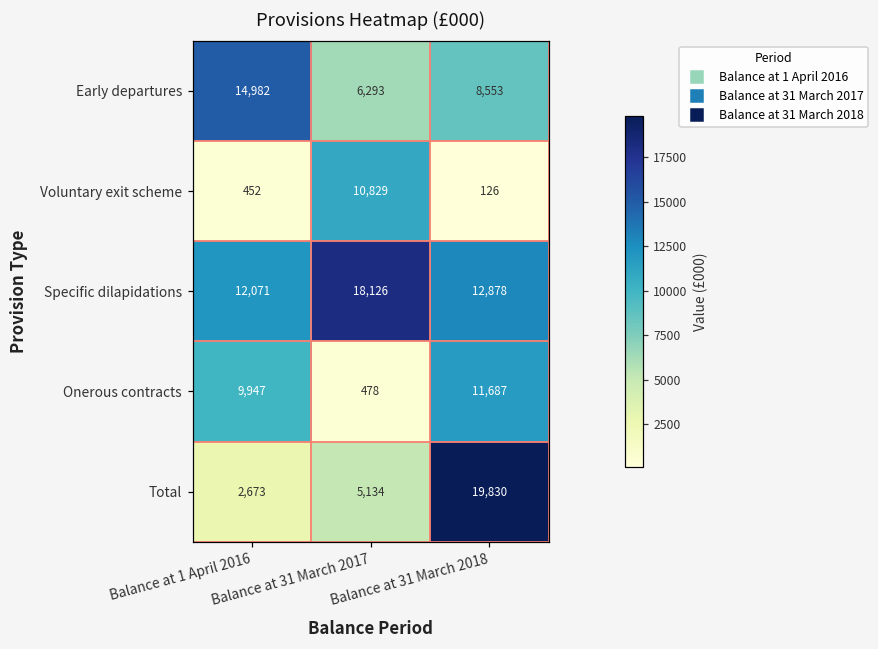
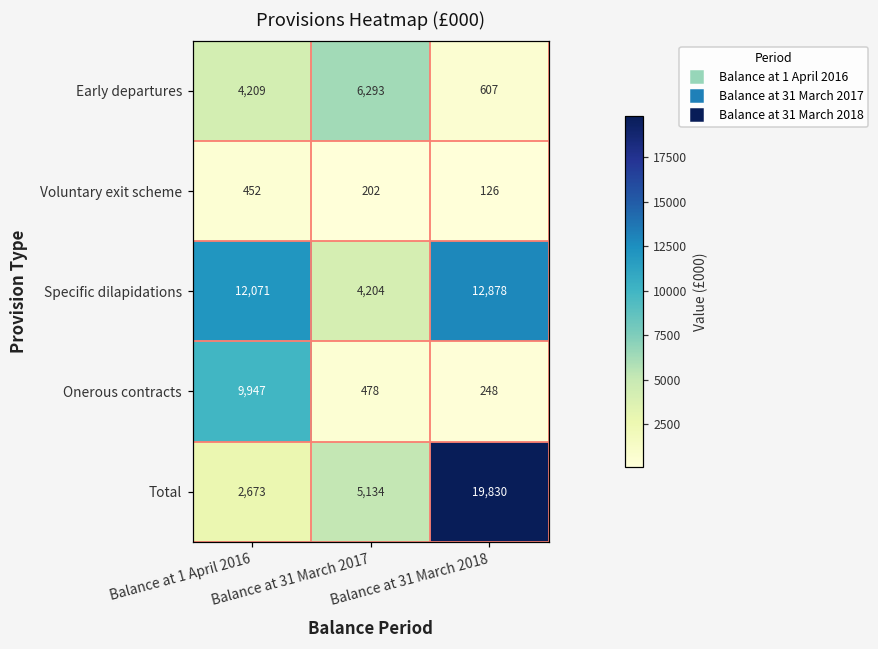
  {
    "Early departures": {
-     "Balance at 1 April 2016": "14,982",
+     "Balance at 1 April 2016": "4,209",
      "Balance at 31 March 2017": "6,293",
-     "Balance at 31 March 2018": "8,553"
+     "Balance at 31 March 2018": "607"
    },
    "Voluntary exit scheme": {
      "Balance at 1 April 2016": "452",
-     "Balance at 31 March 2017": "10,829",
+     "Balance at 31 March 2017": "202",
      "Balance at 31 March 2018": "126"
    },
    "Specific dilapidations": {
      "Balance at 1 April 2016": "12,071",
-     "Balance at 31 March 2017": "18,126",
+     "Balance at 31 March 2017": "4,204",
      "Balance at 31 March 2018": "12,878"
    },
    "Onerous contracts": {
      "Balance at 1 April 2016": "9,947",
      "Balance at 31 March 2017": "478",
-     "Balance at 31 March 2018": "11,687"
+     "Balance at 31 March 2018": "248"
    },
    "Total": {
      "Balance at 1 April 2016": "2,673",
      "Balance at 31 March 2017": "5,134",
      "Balance at 31 March 2018": "19,830"
    }
  }
